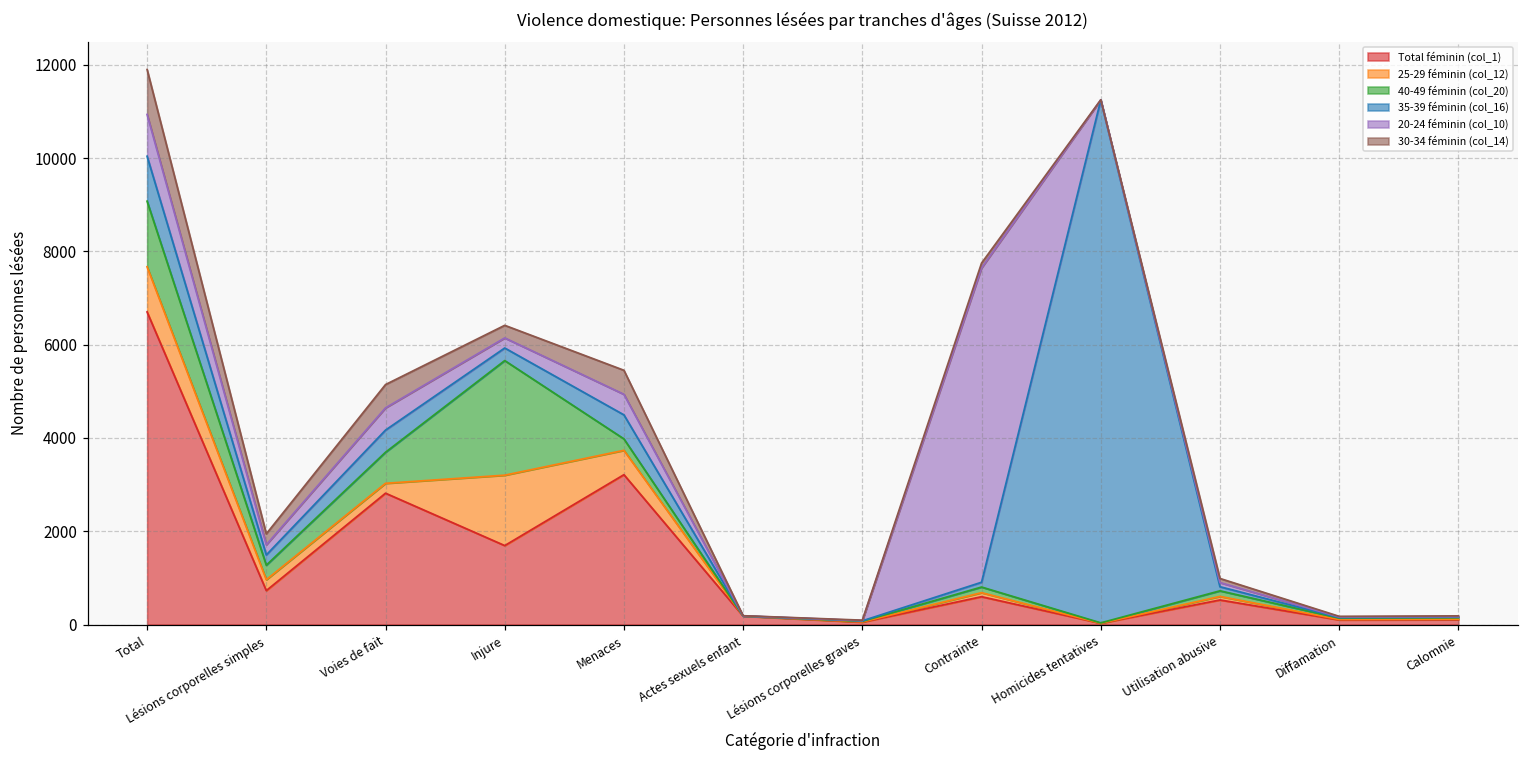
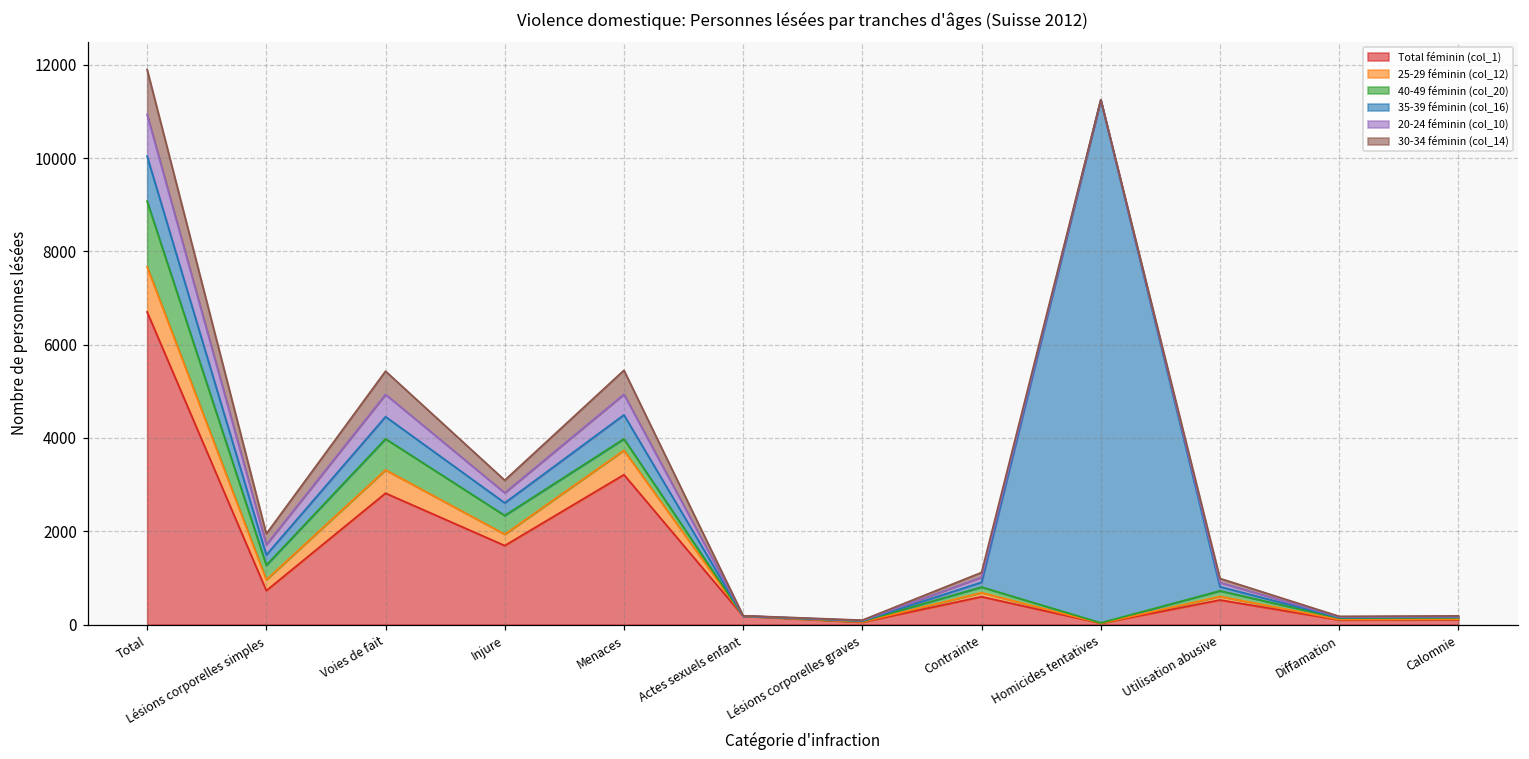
  {
    "Total féminin (col_1)": {
      "Total": 6700,
      "Lésions corporelles simples": 700,
      "Voies de fait": 2800,
      "Injure": 1700,
      "Menaces": 3200,
      "Contrainte": 600,
      "Utilisation abusive": 500
    },
    "25-29 féminin (col_12)": {
      "Total": 1000,
      "Lésions corporelles simples": 200,
-     "Voies de fait": 200,
-     "Injure": 1500,
+     "Voies de fait": 500,
+     "Injure": 200,
      "Menaces": 500,
      "Contrainte": 100,
      "Utilisation abusive": 100
    },
    "40-49 féminin (col_20)": {
      "Total": 1400,
      "Lésions corporelles simples": 300,
      "Voies de fait": 700,
-     "Injure": 2500,
+     "Injure": 400,
      "Menaces": 200,
      "Contrainte": 100,
      "Utilisation abusive": 100
    },
    "35-39 féminin (col_16)": {
      "Total": 1000,
      "Lésions corporelles simples": 200,
      "Voies de fait": 500,
      "Injure": 300,
      "Menaces": 500,
      "Contrainte": 100,
      "Utilisation abusive": 100
    },
    "20-24 féminin (col_10)": {
      "Total": 900,
      "Lésions corporelles simples": 200,
      "Voies de fait": 500,
      "Injure": 200,
      "Menaces": 400,
-     "Contrainte": 6700,
+     "Contrainte": 100,
      "Utilisation abusive": 100
    },
    "30-34 féminin (col_14)": {
      "Total": 1000,
      "Lésions corporelles simples": 200,
      "Voies de fait": 500,
      "Injure": 300,
      "Menaces": 500,
      "Contrainte": 100,
      "Utilisation abusive": 100
    }
  }
